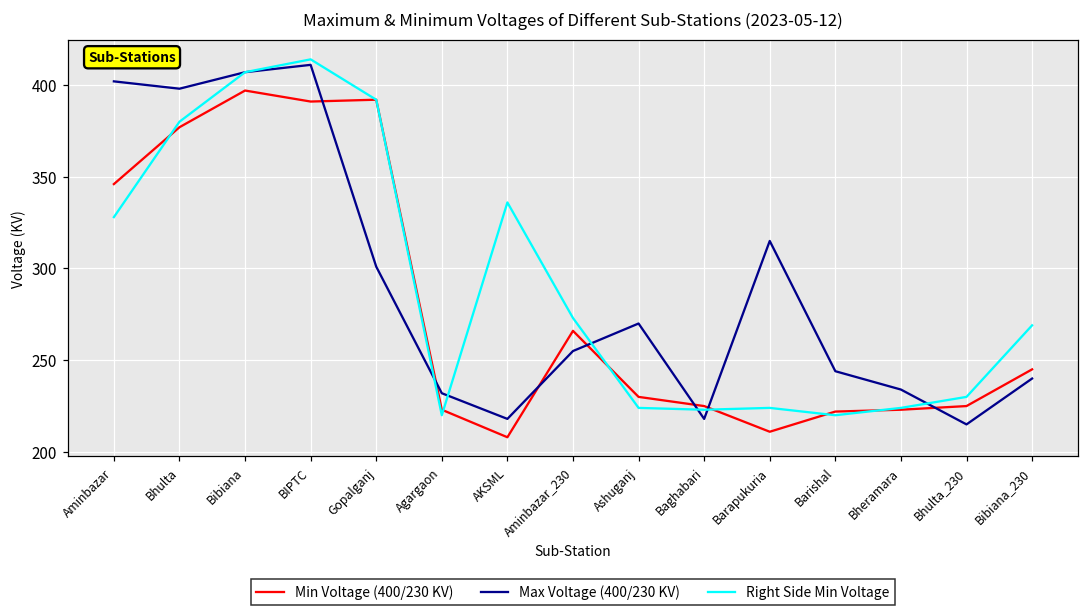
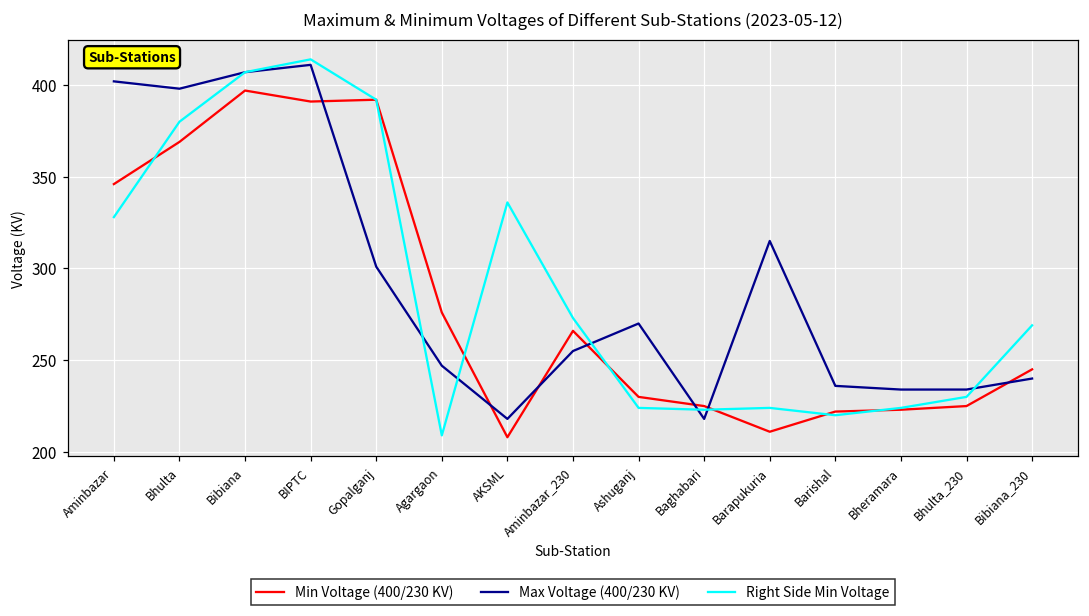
  {
    "Min Voltage (400/230 KV)": {
      "Aminbazar": 346,
-     "Bhulta": 377,
+     "Bhulta": 369,
      "Bibiana": 397,
      "BIPTC": 391,
-     "Agargaon": 223,
+     "Agargaon": 276,
      "AKSML": 208,
      "Aminbazar_230": 266,
      "Ashuganj": 230,
      "Baghabari": 225,
      "Barapukuria": 211,
      "Barishal": 222,
      "Bhulta_230": 225,
      "Bibiana_230": 245
    },
    "Max Voltage (400/230 KV)": {
      "Aminbazar": 402,
      "Bhulta": 398,
      "BIPTC": 411,
      "Gopalganj": 301,
-     "Agargaon": 232,
+     "Agargaon": 247,
      "AKSML": 218,
      "Aminbazar_230": 255,
      "Ashuganj": 270,
      "Baghabari": 218,
      "Barapukuria": 315,
-     "Barishal": 244,
+     "Barishal": 236,
      "Bheramara": 234,
-     "Bhulta_230": 215,
+     "Bhulta_230": 234,
      "Bibiana_230": 240
    },
    "Right Side Min Voltage": {
      "Aminbazar": 328,
      "Bhulta": 380,
      "BIPTC": 414,
-     "Agargaon": 220,
+     "Agargaon": 209,
      "AKSML": 336,
      "Aminbazar_230": 273,
      "Ashuganj": 224,
      "Baghabari": 223,
      "Barapukuria": 224,
      "Barishal": 220,
      "Bhulta_230": 230,
      "Bibiana_230": 269
    }
  }
